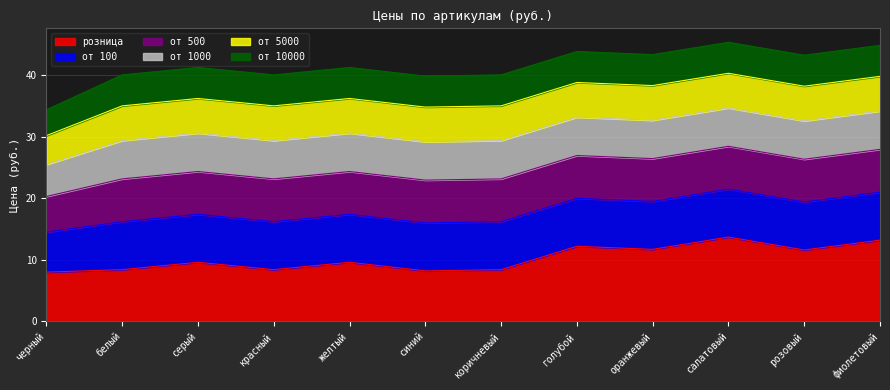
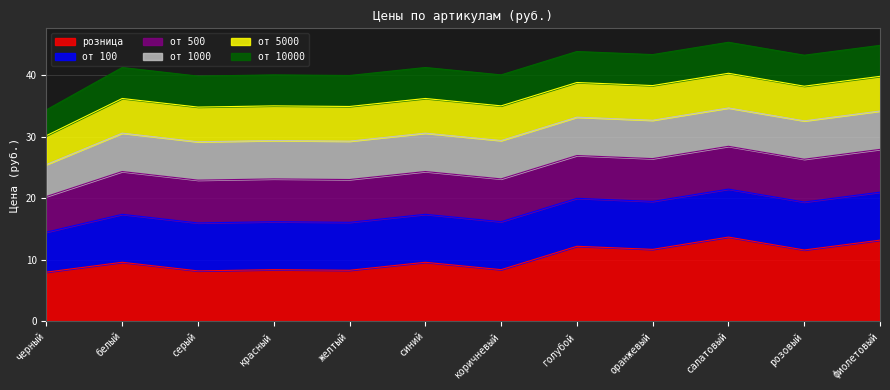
  {
    "розница": {
      "черный": 8,
-     "белый": 8,
-     "серый": 10,
+     "белый": 10,
+     "серый": 8,
      "красный": 8,
-     "желтый": 10,
-     "синий": 8,
+     "желтый": 8,
+     "синий": 10,
      "коричневый": 8,
      "голубой": 12,
      "оранжевый": 12,
      "салатовый": 14,
      "розовый": 12,
      "фиолетовый": 13
    },
    "от 100": {
      "черный": 7,
      "белый": 8,
      "серый": 8,
      "красный": 8,
      "желтый": 8,
      "синий": 8,
      "коричневый": 8,
      "голубой": 8,
      "оранжевый": 8,
      "салатовый": 8,
      "розовый": 8,
      "фиолетовый": 8
    },
    "от 500": {
      "черный": 6,
      "белый": 7,
      "серый": 7,
      "красный": 7,
      "желтый": 7,
      "синий": 7,
      "коричневый": 7,
      "голубой": 7,
      "оранжевый": 7,
      "салатовый": 7,
      "розовый": 7,
      "фиолетовый": 7
    },
    "от 1000": {
      "черный": 5,
      "белый": 6,
      "серый": 6,
      "красный": 6,
      "желтый": 6,
      "синий": 6,
      "коричневый": 6,
      "голубой": 6,
      "оранжевый": 6,
      "салатовый": 6,
      "розовый": 6,
      "фиолетовый": 6
    },
    "от 5000": {
      "черный": 5,
      "белый": 6,
      "серый": 6,
      "красный": 6,
      "желтый": 6,
      "синий": 6,
      "коричневый": 6,
      "голубой": 6,
      "оранжевый": 6,
      "салатовый": 6,
      "розовый": 6,
      "фиолетовый": 6
    },
    "от 10000": {
      "черный": 4,
      "белый": 5,
      "серый": 5,
      "красный": 5,
      "желтый": 5,
      "синий": 5,
      "коричневый": 5,
      "голубой": 5,
      "оранжевый": 5,
      "салатовый": 5,
      "розовый": 5,
      "фиолетовый": 5
    }
  }
